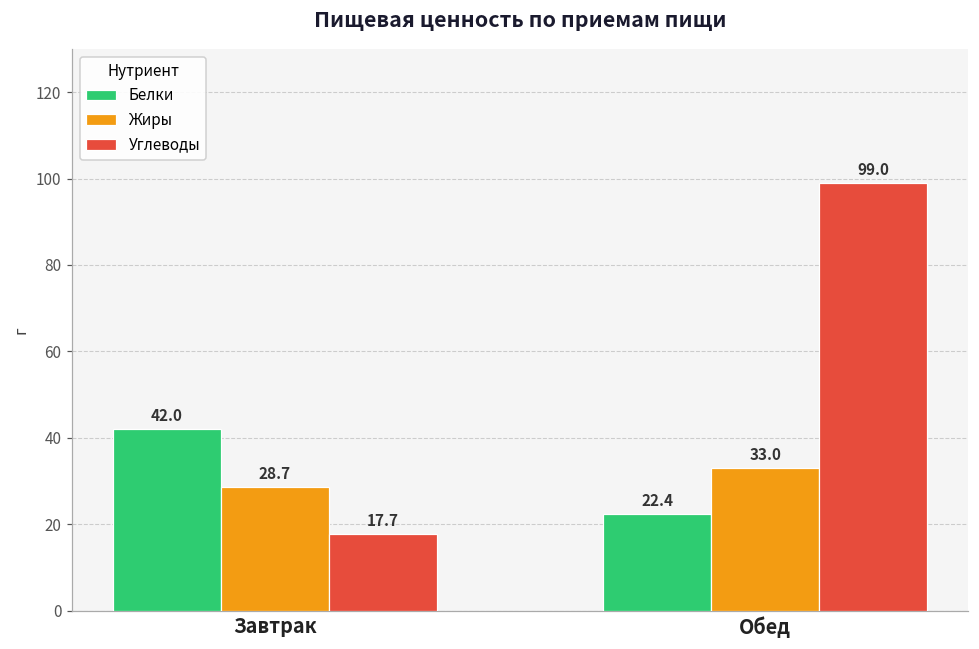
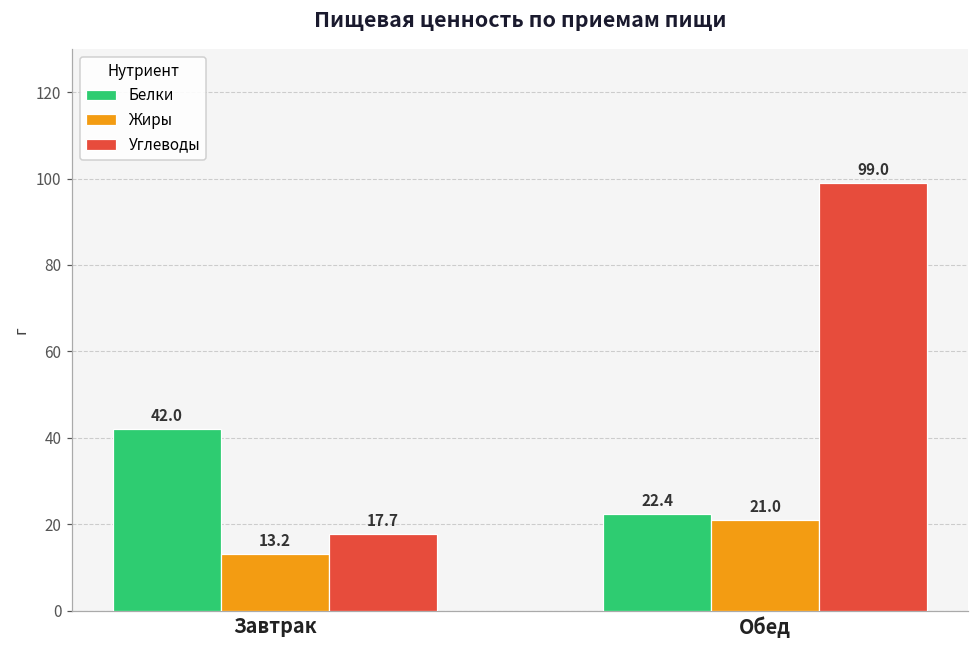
  {
    "Белки": {
      "Завтрак": 42.0,
      "Обед": 22.4
    },
    "Жиры": {
-     "Завтрак": 28.7,
-     "Обед": 33.0
+     "Завтрак": 13.2,
+     "Обед": 21.0
    },
    "Углеводы": {
      "Завтрак": 17.7,
      "Обед": 99.0
    }
  }
